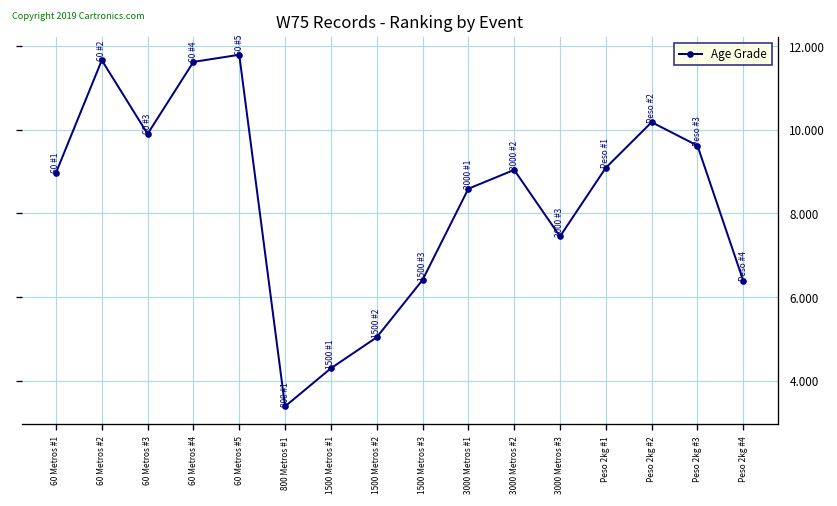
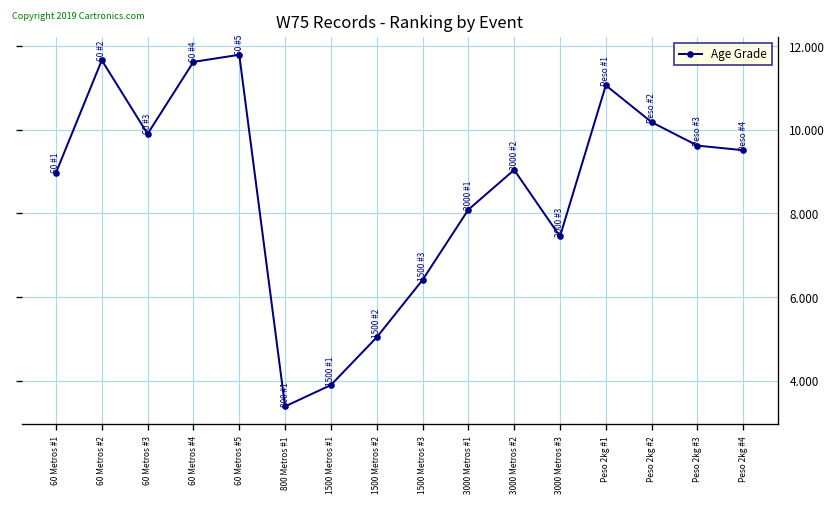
  {
-   "1500 Metros #1": 4.3,
-   "3000 Metros #1": 8.6,
-   "Peso 2kg #1": 9.1,
-   "Peso 2kg #4": 6.4
+   "1500 Metros #1": 3.9,
+   "3000 Metros #1": 8.1,
+   "Peso 2kg #1": 11.1,
+   "Peso 2kg #4": 9.5
  }
